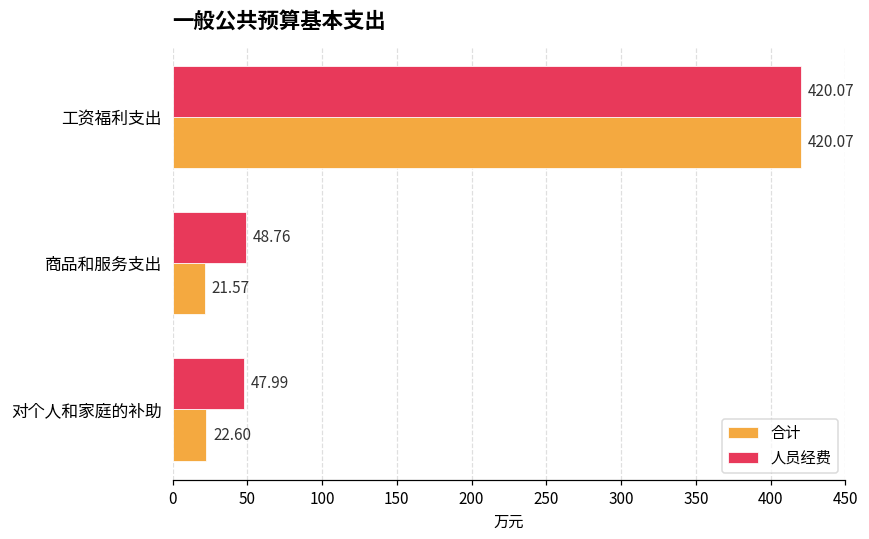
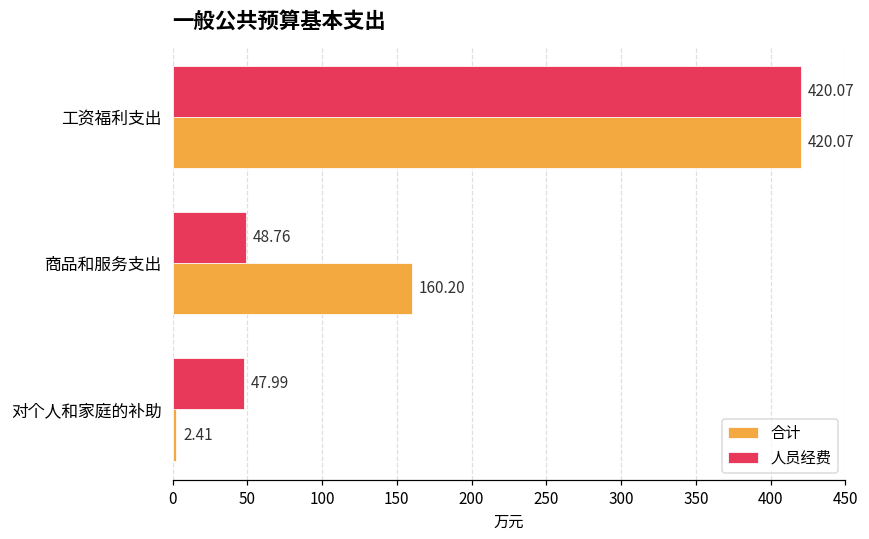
  {
    "合计": {
      "工资福利支出": 420.07,
-     "商品和服务支出": 21.57,
-     "对个人和家庭的补助": 22.60
+     "商品和服务支出": 160.20,
+     "对个人和家庭的补助": 2.41
    },
    "人员经费": {
      "工资福利支出": 420.07,
      "商品和服务支出": 48.76,
      "对个人和家庭的补助": 47.99
    }
  }
